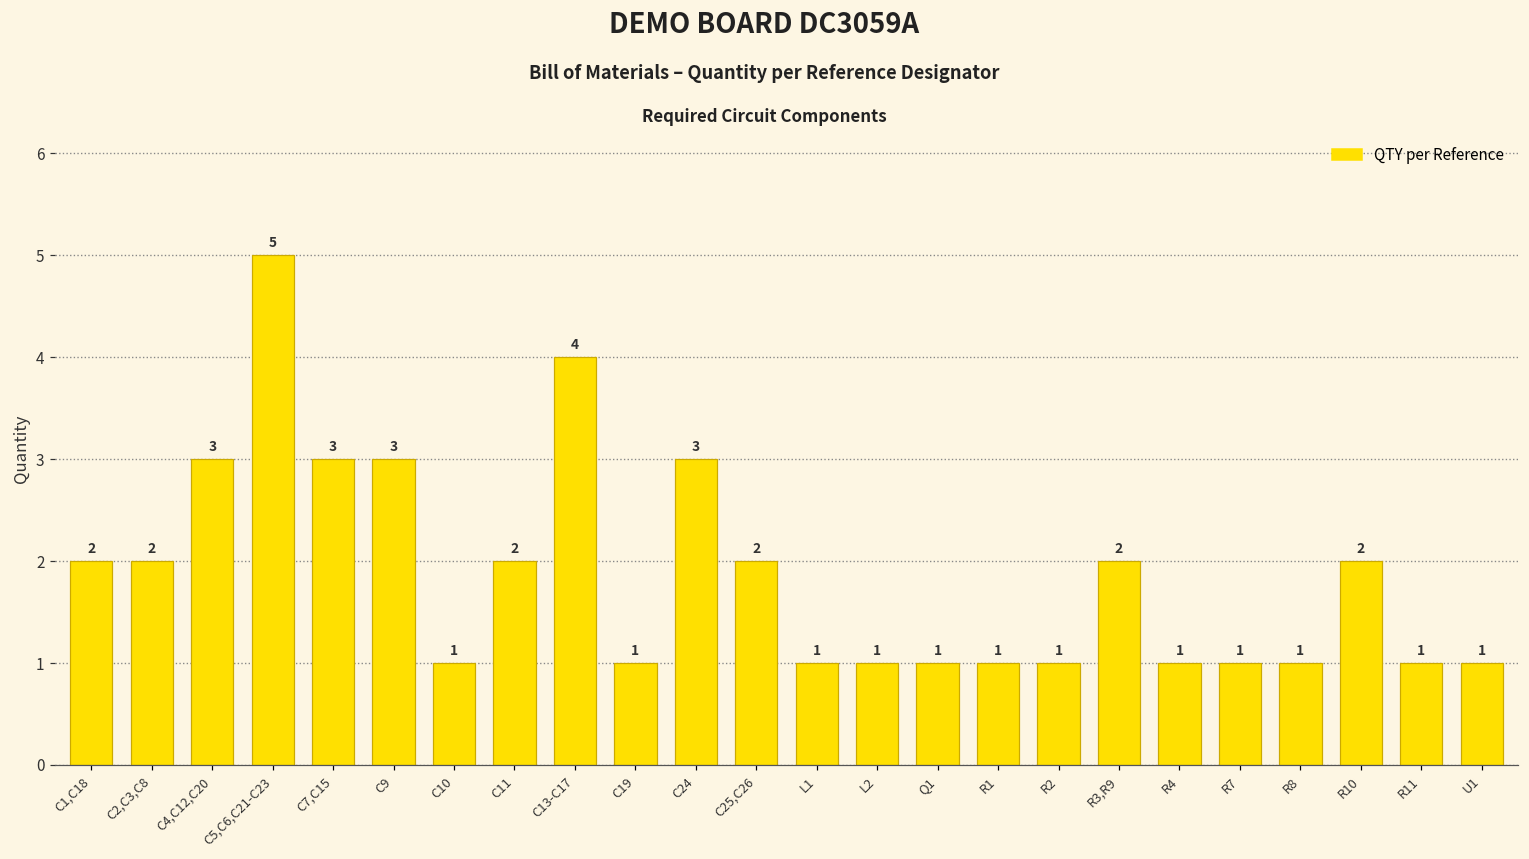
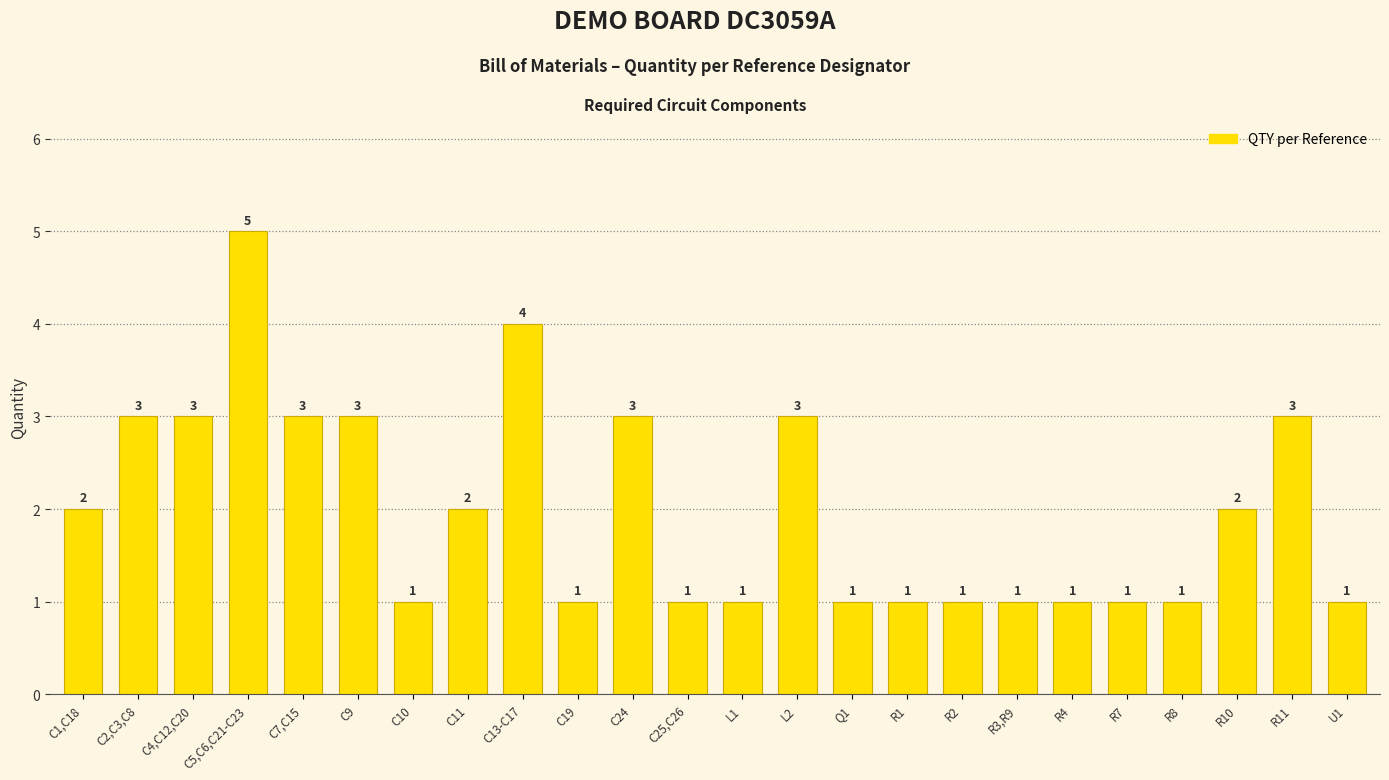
  {
    "C1,C18": 2,
-   "C2,C3,C8": 2,
+   "C2,C3,C8": 3,
    "C4,C12,C20": 3,
    "C5,C6,C21-C23": 5,
    "C7,C15": 3,
    "C9": 3,
    "C10": 1,
    "C11": 2,
    "C13-C17": 4,
    "C19": 1,
    "C24": 3,
-   "C25,C26": 2,
+   "C25,C26": 1,
    "L1": 1,
-   "L2": 1,
+   "L2": 3,
    "Q1": 1,
    "R1": 1,
    "R2": 1,
-   "R3,R9": 2,
+   "R3,R9": 1,
    "R4": 1,
    "R7": 1,
    "R8": 1,
    "R10": 2,
-   "R11": 1,
+   "R11": 3,
    "U1": 1
  }
